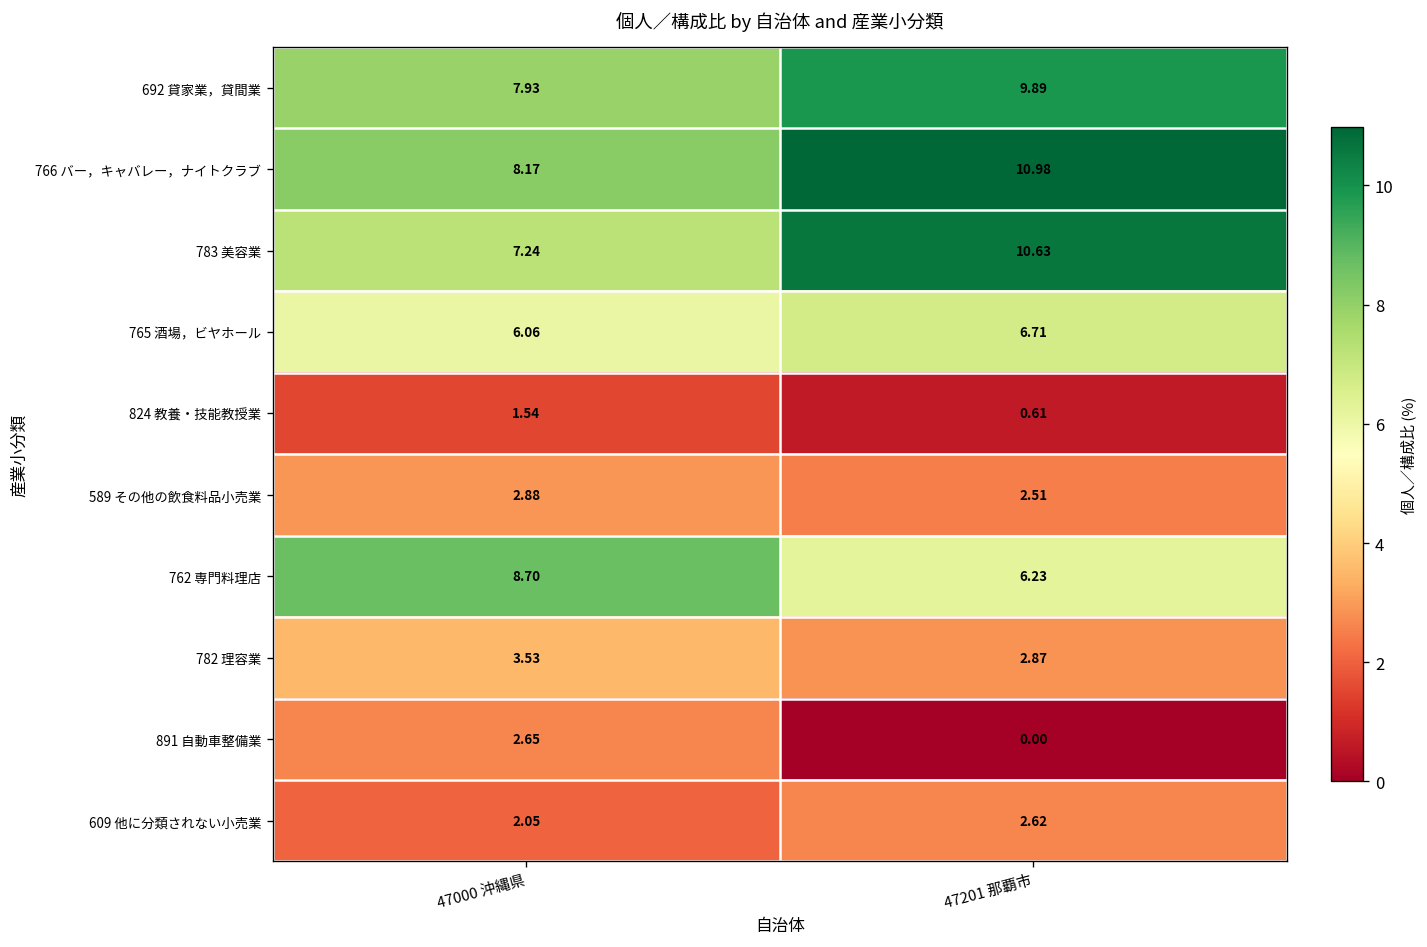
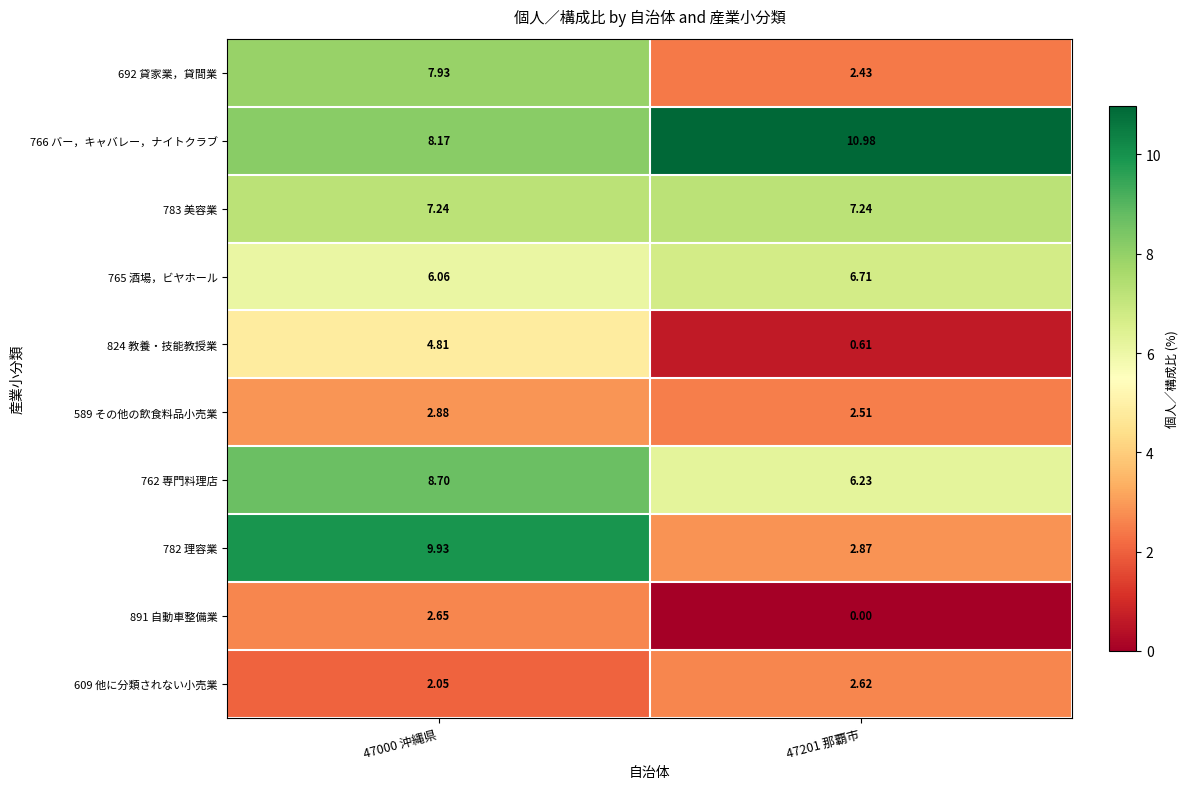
  {
    "692 貸家業，貸間業": {
      "47000 沖縄県": 7.93,
-     "47201 那覇市": 9.89
+     "47201 那覇市": 2.43
    },
    "766 バー，キャバレー，ナイトクラブ": {
      "47000 沖縄県": 8.17,
      "47201 那覇市": 10.98
    },
    "783 美容業": {
      "47000 沖縄県": 7.24,
-     "47201 那覇市": 10.63
+     "47201 那覇市": 7.24
    },
    "765 酒場，ビヤホール": {
      "47000 沖縄県": 6.06,
      "47201 那覇市": 6.71
    },
    "824 教養・技能教授業": {
-     "47000 沖縄県": 1.54,
+     "47000 沖縄県": 4.81,
      "47201 那覇市": 0.61
    },
    "589 その他の飲食料品小売業": {
      "47000 沖縄県": 2.88,
      "47201 那覇市": 2.51
    },
    "762 専門料理店": {
      "47000 沖縄県": 8.70,
      "47201 那覇市": 6.23
    },
    "782 理容業": {
-     "47000 沖縄県": 3.53,
+     "47000 沖縄県": 9.93,
      "47201 那覇市": 2.87
    },
    "891 自動車整備業": {
      "47000 沖縄県": 2.65,
      "47201 那覇市": 0.00
    },
    "609 他に分類されない小売業": {
      "47000 沖縄県": 2.05,
      "47201 那覇市": 2.62
    }
  }
